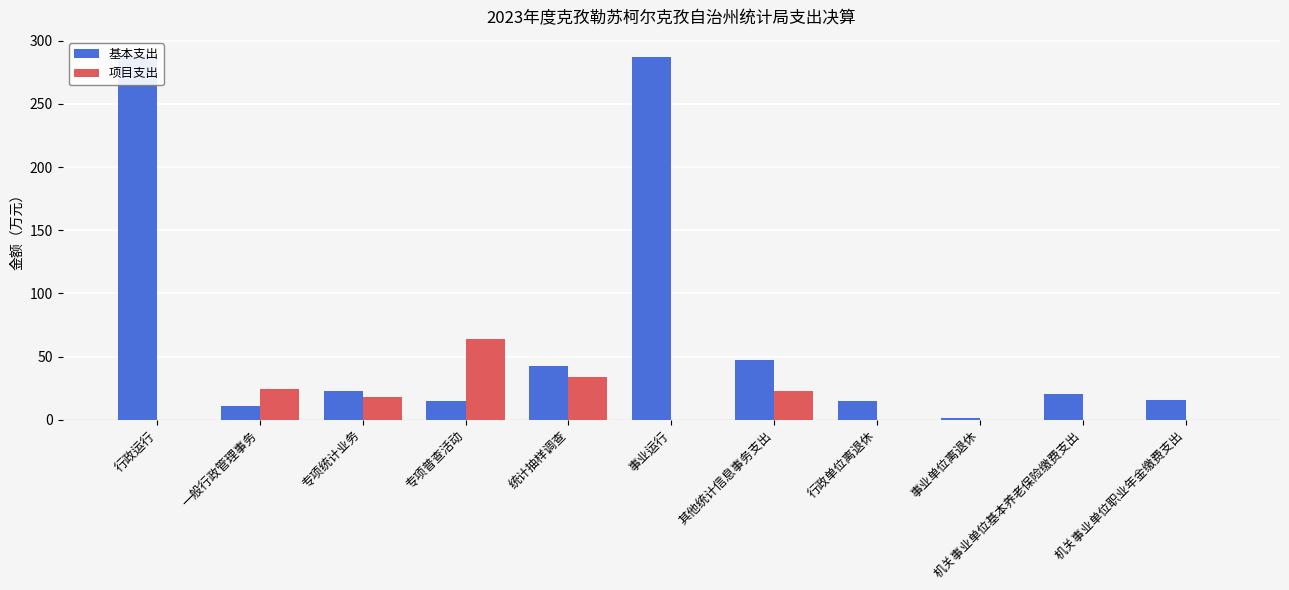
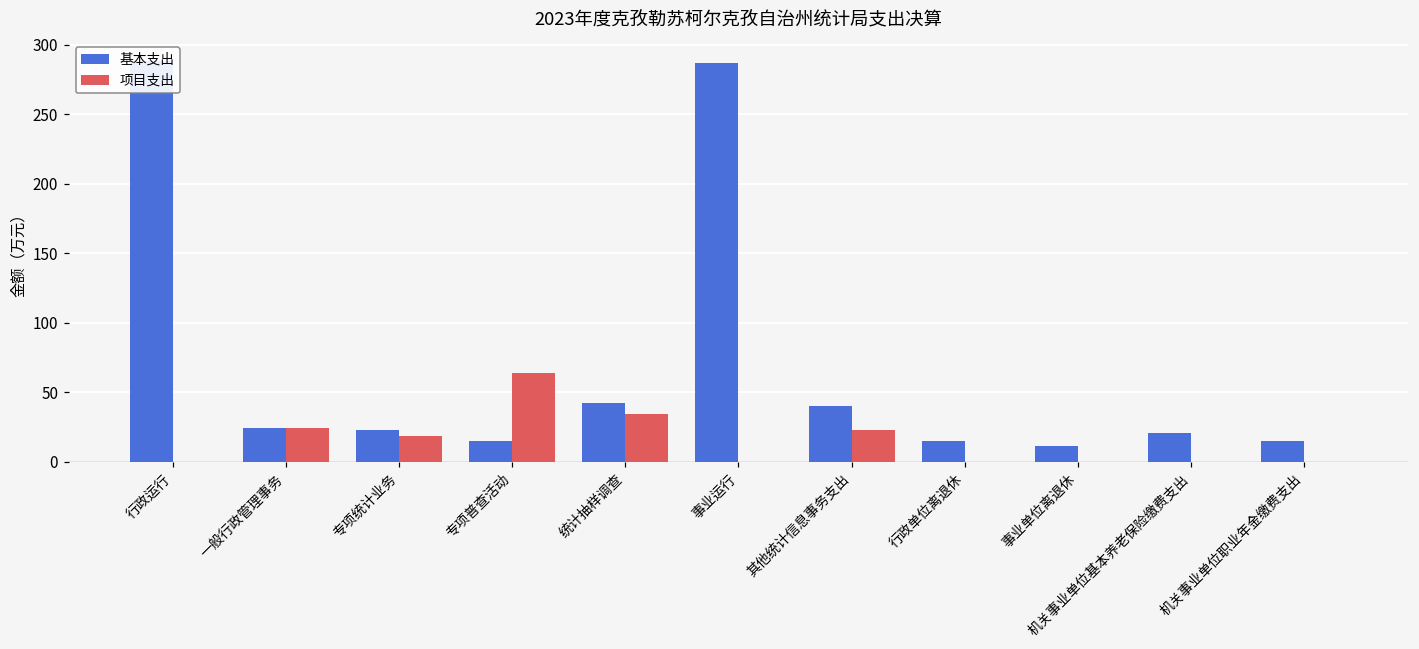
  {
    "基本支出": {
-     "一般行政管理事务": 11,
+     "一般行政管理事务": 24,
      "专项统计业务": 23,
      "专项普查活动": 15,
      "统计抽样调查": 42,
      "事业运行": 287,
-     "其他统计信息事务支出": 47,
+     "其他统计信息事务支出": 40,
      "行政单位离退休": 15,
-     "事业单位离退休": 1,
+     "事业单位离退休": 11,
      "机关事业单位基本养老保险缴费支出": 21,
      "机关事业单位职业年金缴费支出": 15
    },
    "项目支出": {
      "行政运行": 0,
      "一般行政管理事务": 24,
      "专项统计业务": 18,
      "专项普查活动": 64,
      "统计抽样调查": 34,
      "事业运行": 0,
      "其他统计信息事务支出": 23,
      "行政单位离退休": 0,
      "事业单位离退休": 0,
      "机关事业单位基本养老保险缴费支出": 0,
      "机关事业单位职业年金缴费支出": 0
    }
  }
